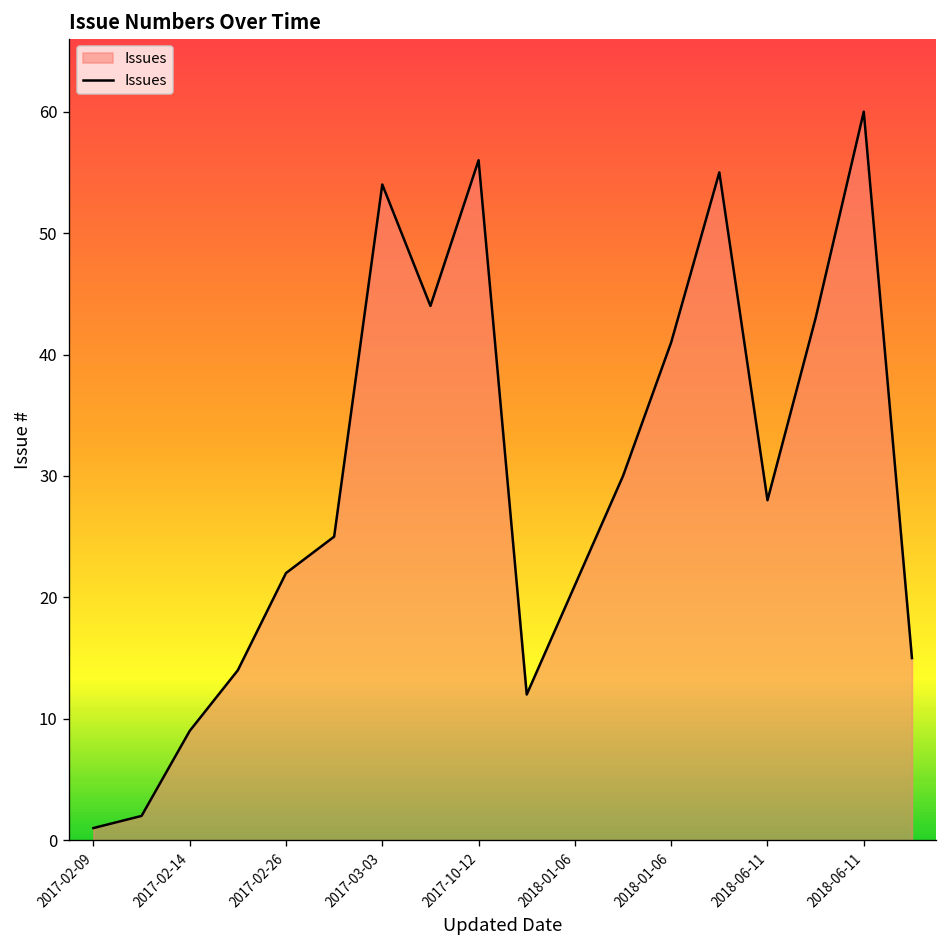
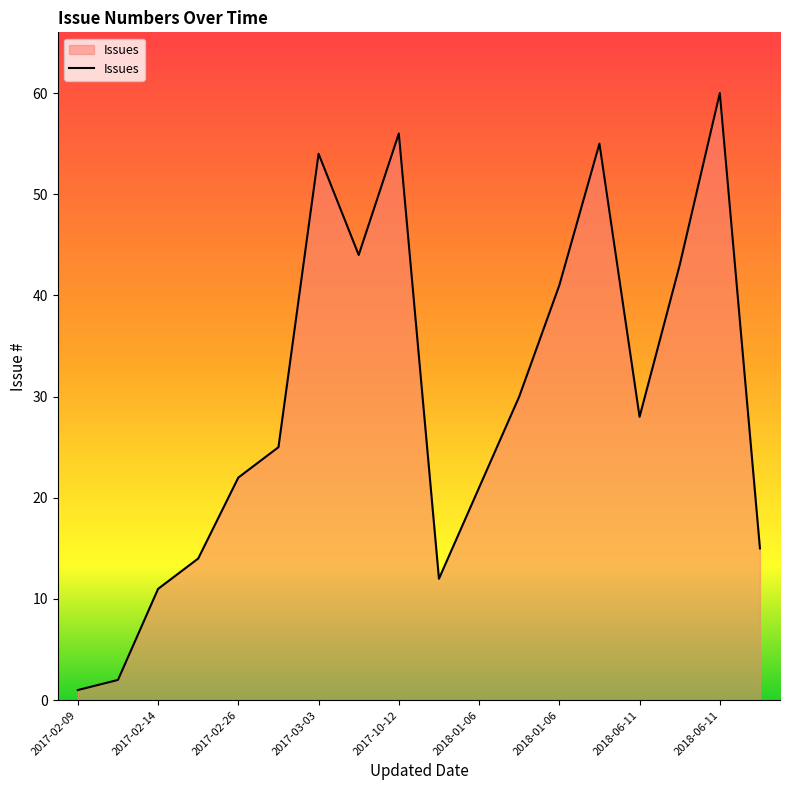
  {
    "2017-02-09": 1,
-   "2017-02-14": 9,
+   "2017-02-14": 11,
    "2017-03-03": 54,
    "2017-10-12": 56
  }
